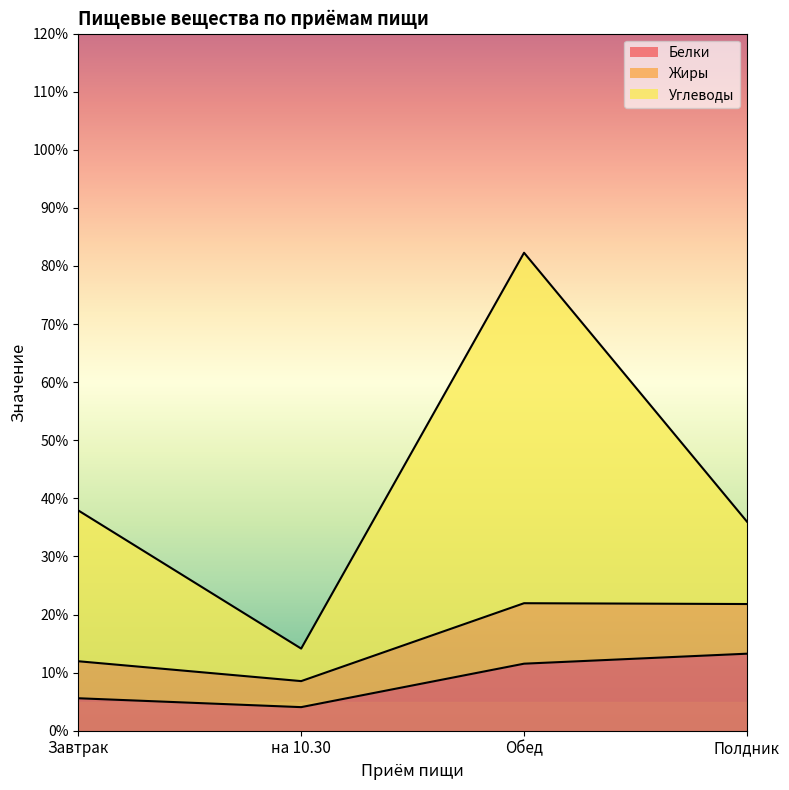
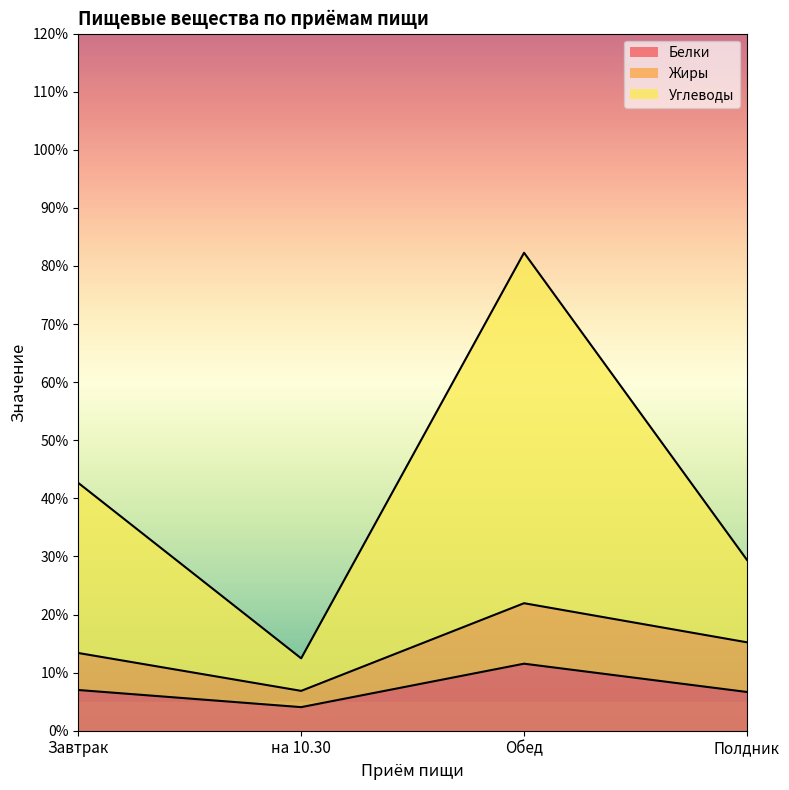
  {
    "Белки": {
-     "Завтрак": "6%",
+     "Завтрак": "7%",
      "Обед": "12%",
-     "Полдник": "13%"
+     "Полдник": "7%"
    },
    "Жиры": {
      "Завтрак": "6%",
-     "на 10.30": "4%",
+     "на 10.30": "3%",
      "Обед": "10%",
      "Полдник": "9%"
    },
    "Углеводы": {
-     "Завтрак": "26%",
+     "Завтрак": "29%",
      "на 10.30": "6%",
      "Обед": "60%",
      "Полдник": "14%"
    }
  }
